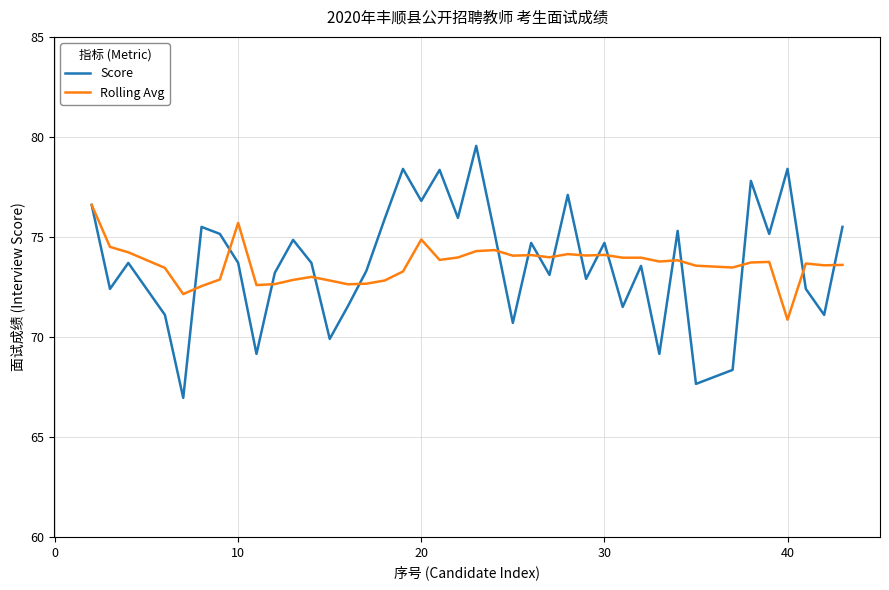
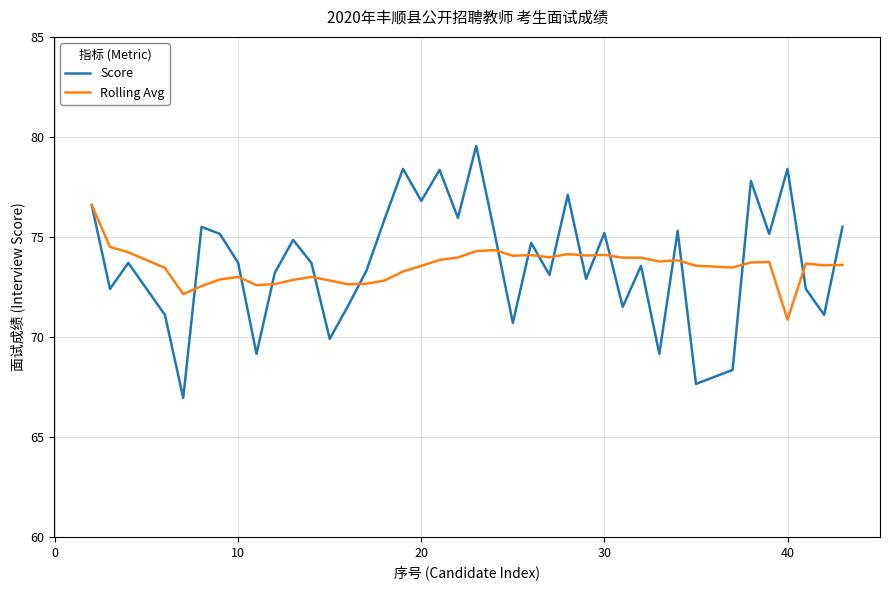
  {
    "Score": {
      "10": 73.7,
      "20": 76.8,
-     "30": 74.7,
+     "30": 75.2,
      "40": 78.4
    },
    "Rolling Avg": {
-     "10": 75.7,
-     "20": 74.9,
+     "10": 73.0,
+     "20": 73.6,
      "30": 74.1,
      "40": 70.9
    }
  }
